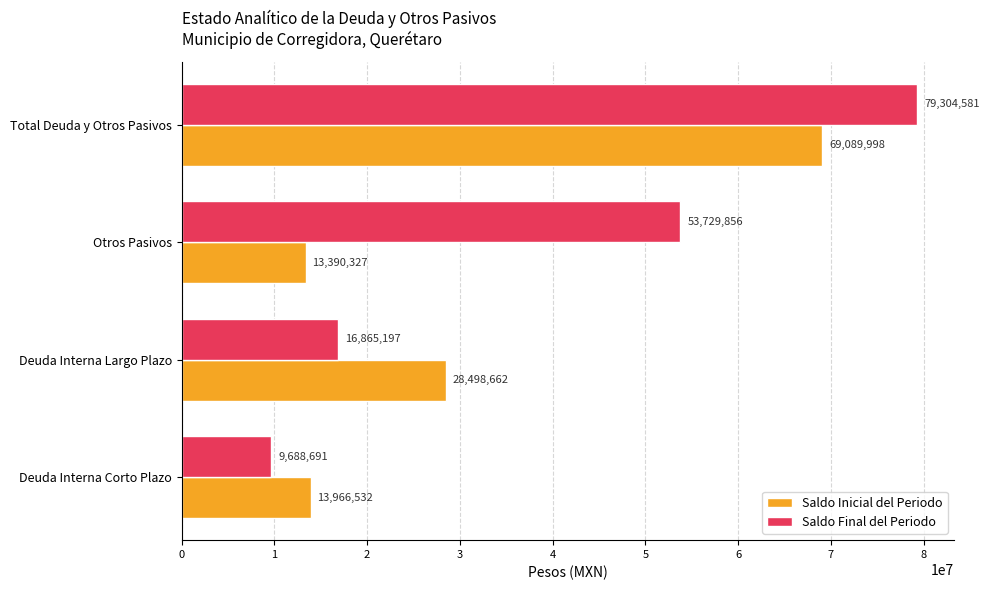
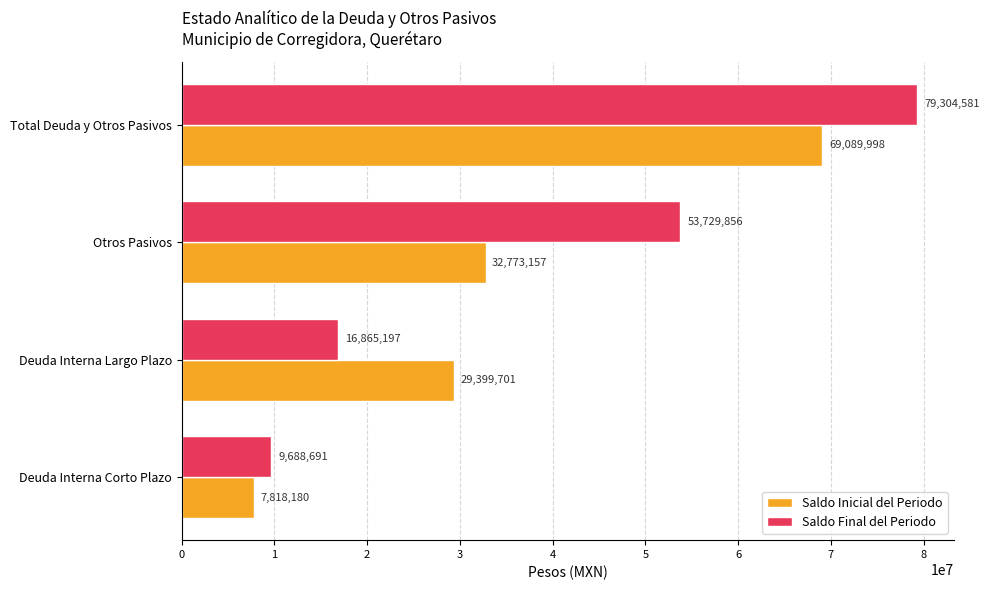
  {
    "Saldo Inicial del Periodo": {
      "Total Deuda y Otros Pasivos": "69,089,998",
-     "Otros Pasivos": "13,390,327",
-     "Deuda Interna Largo Plazo": "28,498,662",
-     "Deuda Interna Corto Plazo": "13,966,532"
+     "Otros Pasivos": "32,773,157",
+     "Deuda Interna Largo Plazo": "29,399,701",
+     "Deuda Interna Corto Plazo": "7,818,180"
    },
    "Saldo Final del Periodo": {
      "Total Deuda y Otros Pasivos": "79,304,581",
      "Otros Pasivos": "53,729,856",
      "Deuda Interna Largo Plazo": "16,865,197",
      "Deuda Interna Corto Plazo": "9,688,691"
    }
  }
